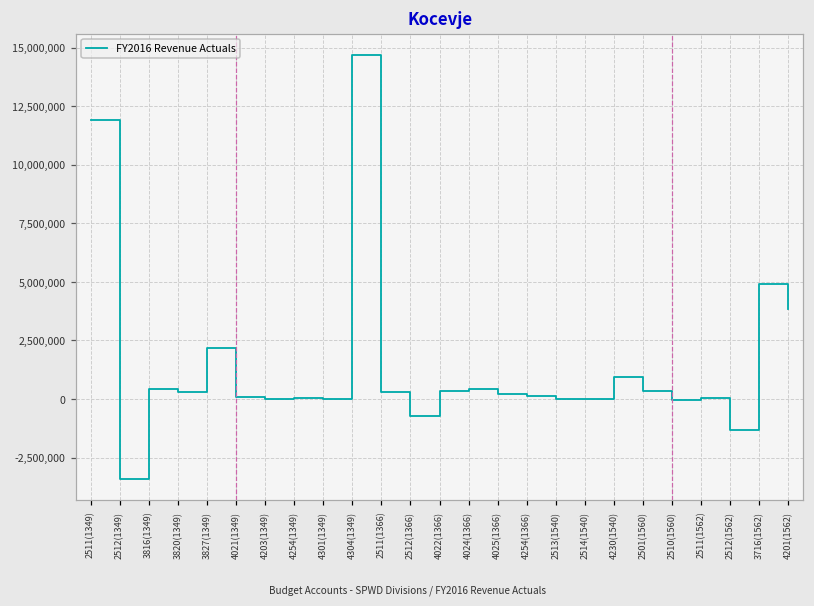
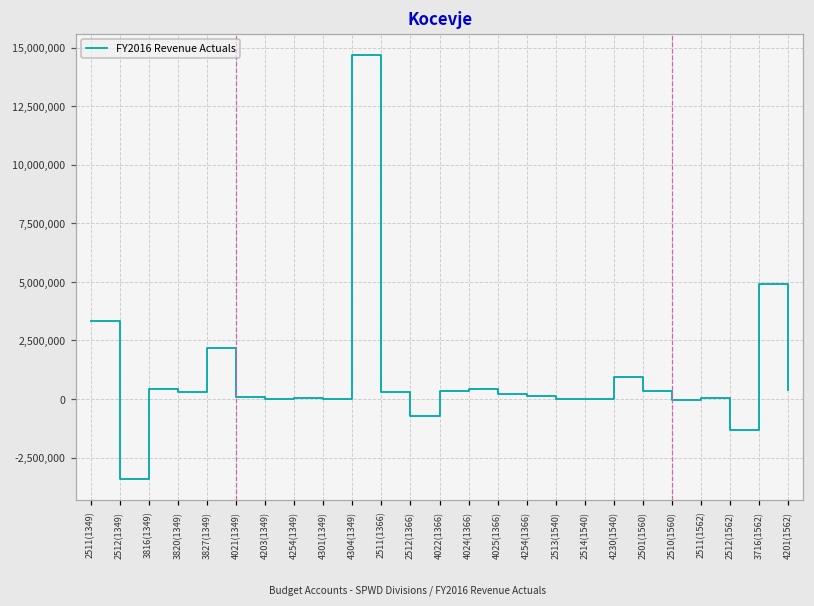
  {
-   "2511(1349)": "11,900,000",
+   "2511(1349)": "3,300,000",
    "2512(1349)": "-3,400,000",
    "3816(1349)": "400,000",
    "3820(1349)": "300,000",
    "3827(1349)": "2,200,000",
    "4021(1349)": "100,000",
    "4203(1349)": "0",
    "4254(1349)": "100,000",
    "4301(1349)": "0",
    "4304(1349)": "14,700,000",
    "2511(1366)": "300,000",
    "2512(1366)": "-700,000",
    "4022(1366)": "400,000",
    "4024(1366)": "400,000",
    "4025(1366)": "200,000",
    "4254(1366)": "100,000",
    "2513(1540)": "0",
    "2514(1540)": "0",
    "4230(1540)": "1,000,000",
    "2501(1560)": "300,000",
    "2510(1560)": "-100,000",
    "2511(1562)": "100,000",
    "2512(1562)": "-1,300,000",
    "3716(1562)": "4,900,000",
-   "4201(1562)": "3,900,000"
+   "4201(1562)": "400,000"
  }
